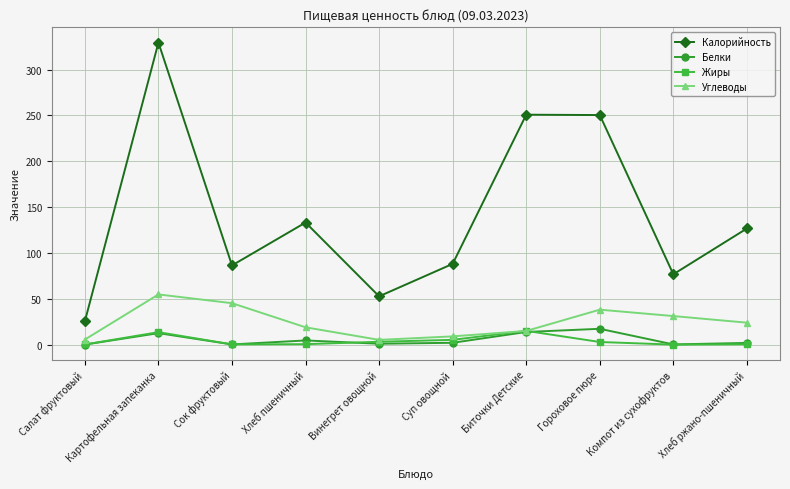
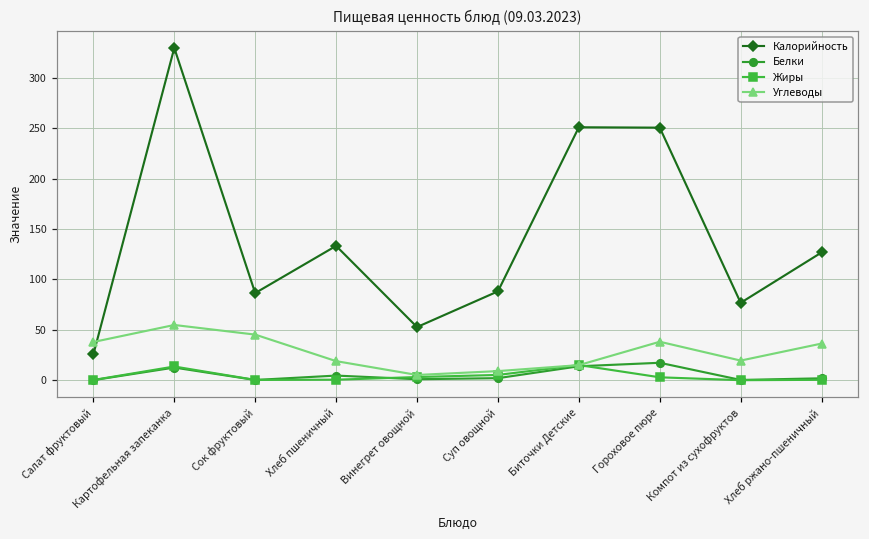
  {
    "Углеводы": {
-     "Салат фруктовый": 10,
+     "Салат фруктовый": 40,
      "Картофельная запеканка": 50,
      "Сок фруктовый": 50,
      "Хлеб пшеничный": 20,
      "Суп овощной": 10,
      "Гороховое пюре": 40,
-     "Компот из сухофруктов": 30,
-     "Хлеб ржано-пшеничный": 20
+     "Компот из сухофруктов": 20,
+     "Хлеб ржано-пшеничный": 40
    }
  }
